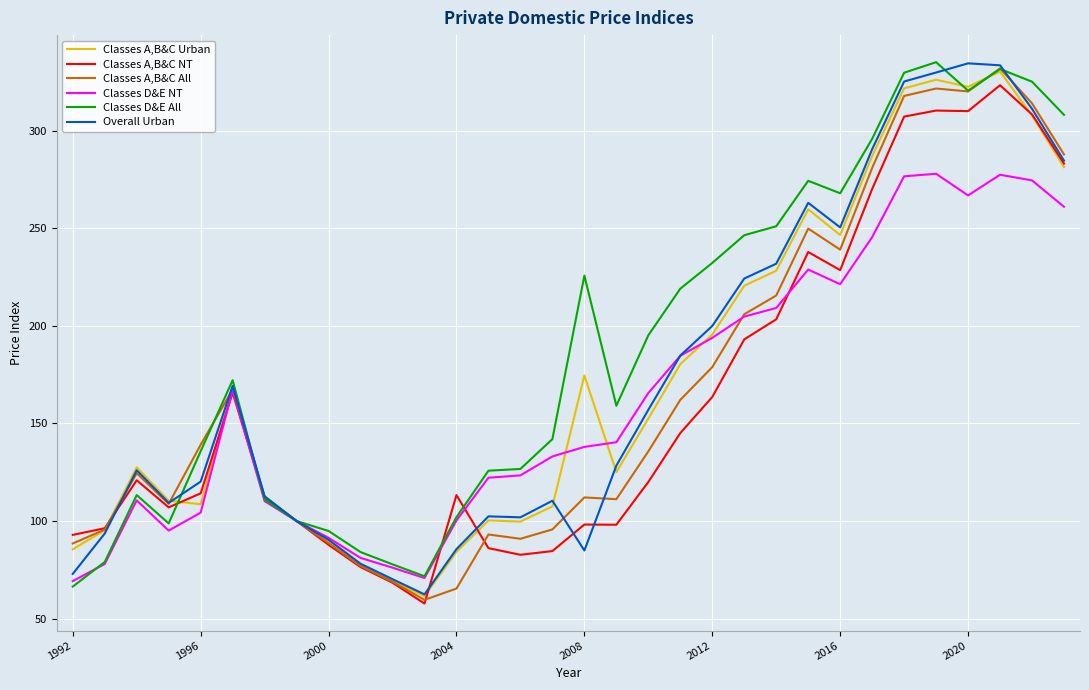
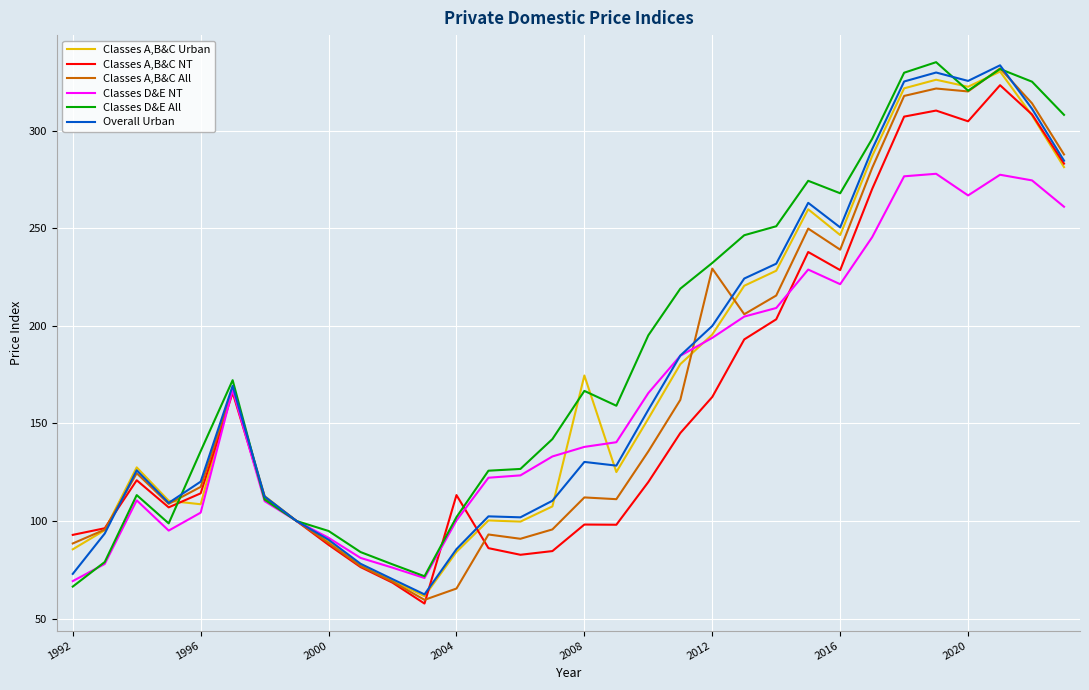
  {
    "Classes A,B&C Urban": {
      "1992": 86,
      "1996": 109,
      "2004": 84,
      "2008": 175,
      "2012": 196,
      "2016": 247,
      "2020": 323
    },
    "Classes A,B&C NT": {
      "1992": 93,
      "1996": 114,
      "2004": 113,
      "2008": 98,
      "2012": 164,
      "2016": 229,
-     "2020": 310
+     "2020": 305
    },
    "Classes A,B&C All": {
      "1992": 89,
-     "1996": 139,
+     "1996": 118,
      "2004": 65,
      "2008": 112,
-     "2012": 179,
+     "2012": 229,
      "2016": 239
    },
    "Classes D&E NT": {
      "1992": 69,
      "1996": 104,
      "2004": 100,
      "2008": 138,
      "2012": 194,
      "2016": 221,
      "2020": 267
    },
    "Classes D&E All": {
      "1992": 66,
      "1996": 136,
      "2000": 95,
      "2004": 102,
-     "2008": 226,
+     "2008": 167,
      "2012": 232,
      "2016": 268
    },
    "Overall Urban": {
      "1992": 73,
      "1996": 120,
      "2004": 86,
-     "2008": 85,
+     "2008": 130,
      "2012": 200,
      "2016": 251,
-     "2020": 335
+     "2020": 326
    }
  }
